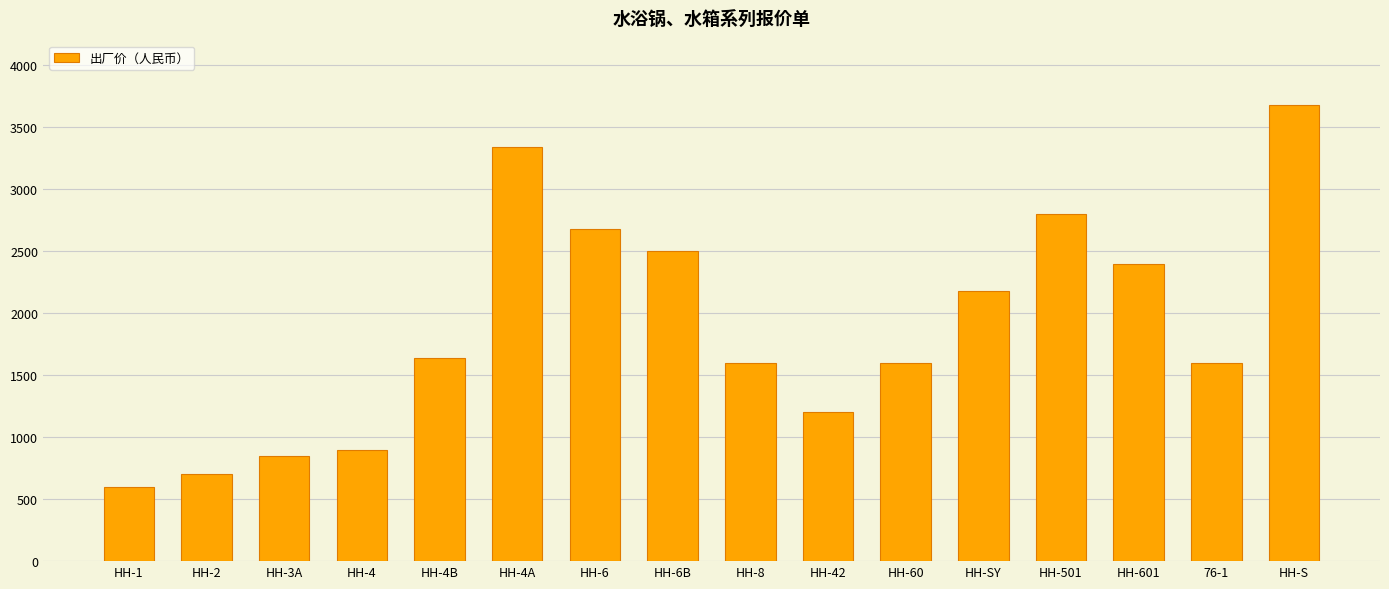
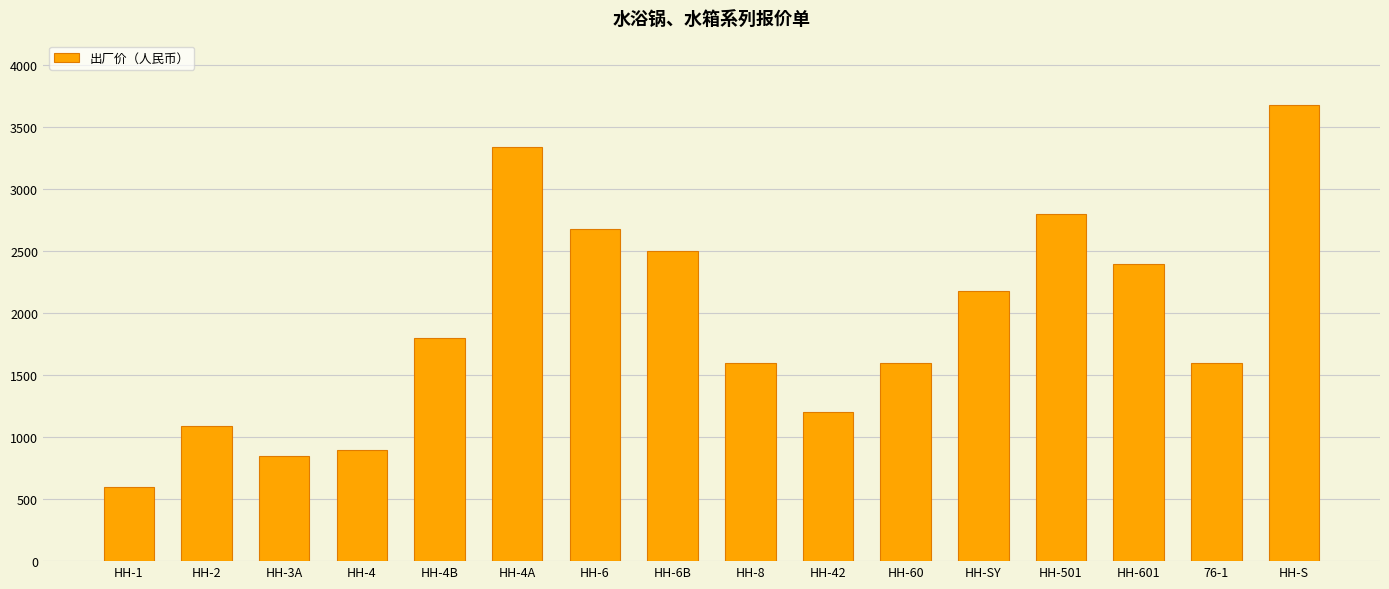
  {
    "HH-1": 600,
-   "HH-2": 700,
+   "HH-2": 1090,
    "HH-3A": 850,
    "HH-4": 900,
-   "HH-4B": 1640,
+   "HH-4B": 1800,
    "HH-4A": 3340,
    "HH-6": 2680,
    "HH-6B": 2500,
    "HH-8": 1600,
    "HH-42": 1200,
    "HH-60": 1600,
    "HH-SY": 2180,
    "HH-501": 2800,
    "HH-601": 2400,
    "76-1": 1600,
    "HH-S": 3680
  }
